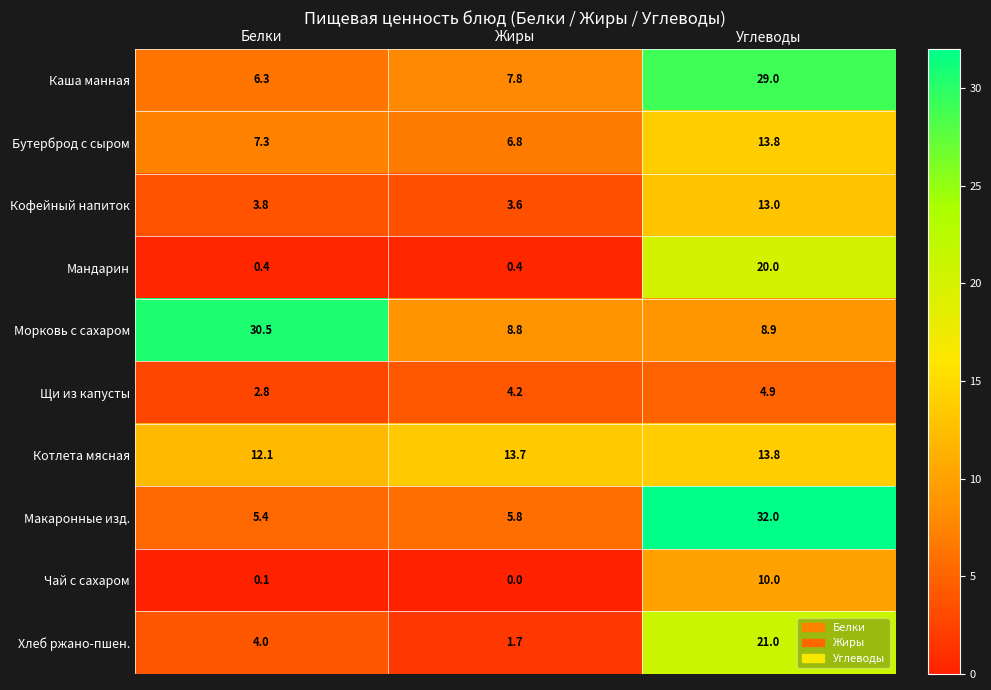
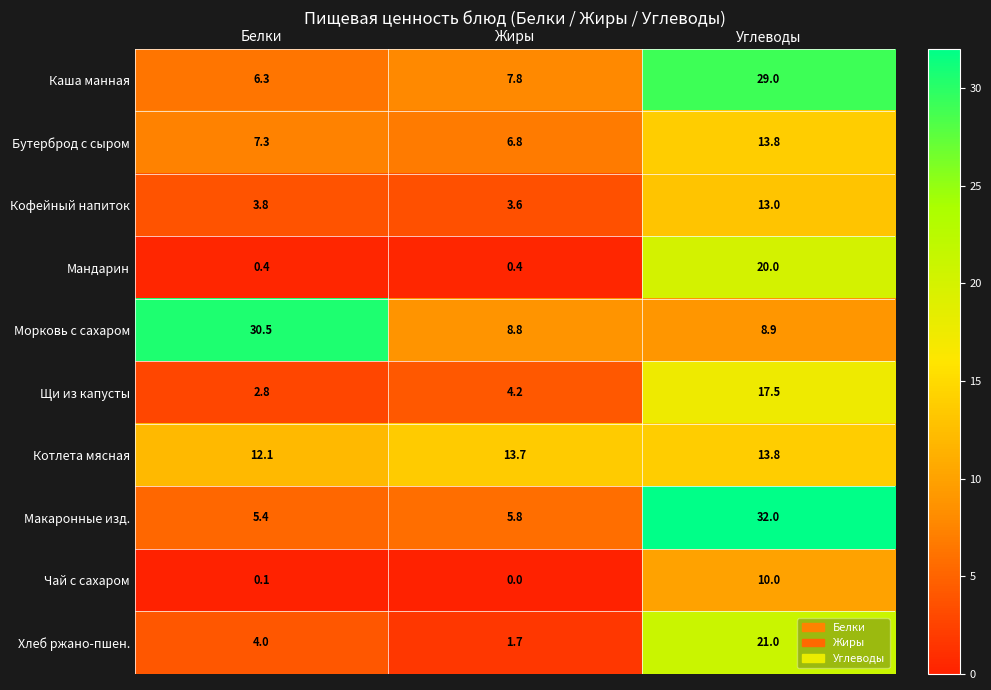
  {
    "Каша манная": {
      "Белки": 6.3,
      "Жиры": 7.8,
      "Углеводы": 29.0
    },
    "Бутерброд с сыром": {
      "Белки": 7.3,
      "Жиры": 6.8,
      "Углеводы": 13.8
    },
    "Кофейный напиток": {
      "Белки": 3.8,
      "Жиры": 3.6,
      "Углеводы": 13.0
    },
    "Мандарин": {
      "Белки": 0.4,
      "Жиры": 0.4,
      "Углеводы": 20.0
    },
    "Морковь с сахаром": {
      "Белки": 30.5,
      "Жиры": 8.8,
      "Углеводы": 8.9
    },
    "Щи из капусты": {
      "Белки": 2.8,
      "Жиры": 4.2,
-     "Углеводы": 4.9
+     "Углеводы": 17.5
    },
    "Котлета мясная": {
      "Белки": 12.1,
      "Жиры": 13.7,
      "Углеводы": 13.8
    },
    "Макаронные изд.": {
      "Белки": 5.4,
      "Жиры": 5.8,
      "Углеводы": 32.0
    },
    "Чай с сахаром": {
      "Белки": 0.1,
      "Жиры": 0.0,
      "Углеводы": 10.0
    },
    "Хлеб ржано-пшен.": {
      "Белки": 4.0,
      "Жиры": 1.7,
      "Углеводы": 21.0
    }
  }
